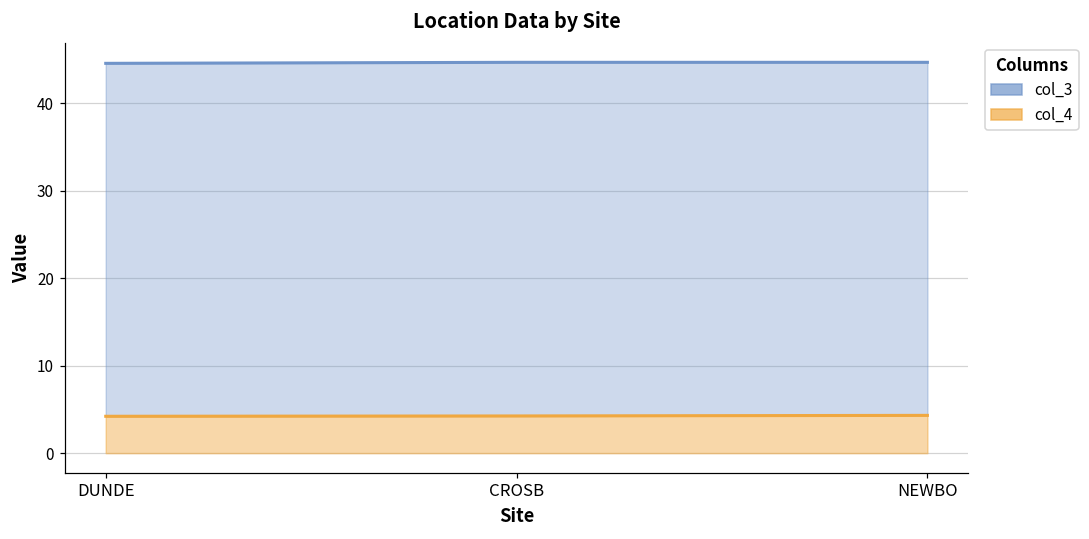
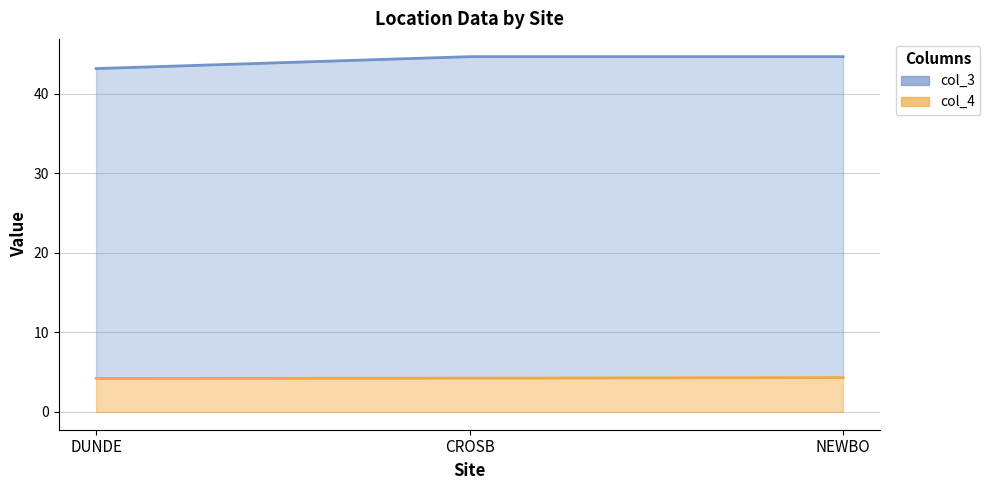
  {
    "col_3": {
-     "DUNDE": 45,
+     "DUNDE": 43,
      "CROSB": 45,
      "NEWBO": 45
    },
    "col_4": {
      "DUNDE": 4,
      "CROSB": 4,
      "NEWBO": 4
    }
  }
